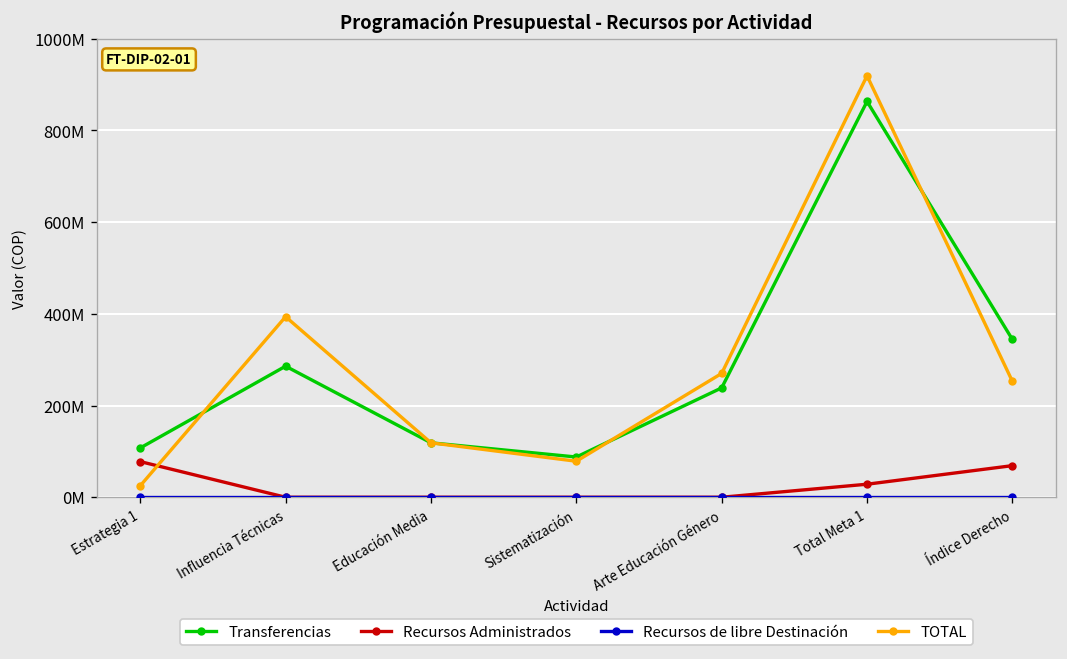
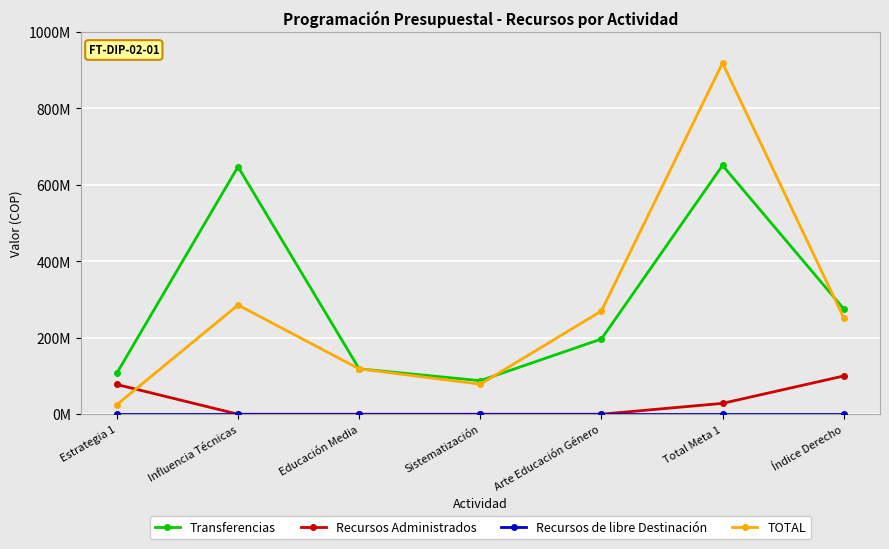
  {
    "Transferencias": {
      "Estrategia 1": 110000000,
-     "Influencia Técnicas": 290000000,
+     "Influencia Técnicas": 650000000,
      "Sistematización": 90000000,
-     "Arte Educación Género": 240000000,
-     "Total Meta 1": 860000000,
-     "Índice Derecho": 340000000
+     "Arte Educación Género": 200000000,
+     "Total Meta 1": 650000000,
+     "Índice Derecho": 280000000
    },
    "Recursos Administrados": {
      "Estrategia 1": 80000000,
      "Total Meta 1": 30000000,
-     "Índice Derecho": 70000000
+     "Índice Derecho": 100000000
    },
    "Recursos de libre Destinación": {
      "Estrategia 1": 0,
      "Total Meta 1": 0,
      "Índice Derecho": 0
    },
    "TOTAL": {
      "Estrategia 1": 30000000,
-     "Influencia Técnicas": 390000000,
+     "Influencia Técnicas": 290000000,
      "Sistematización": 80000000,
      "Arte Educación Género": 270000000,
      "Total Meta 1": 920000000,
      "Índice Derecho": 250000000
    }
  }
